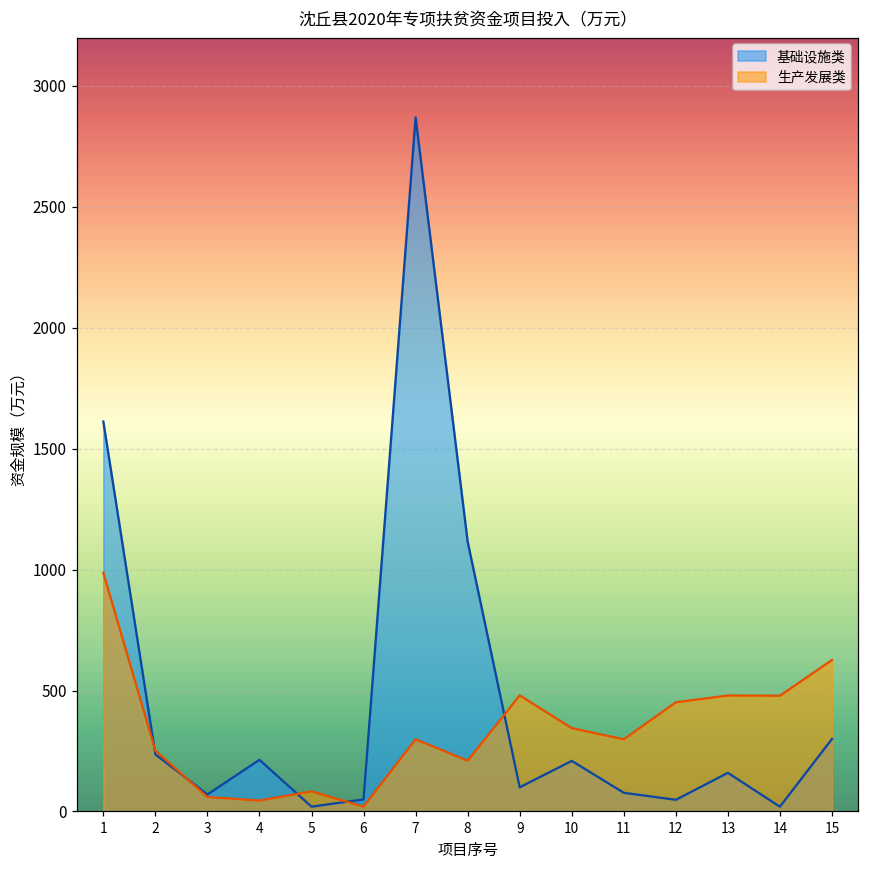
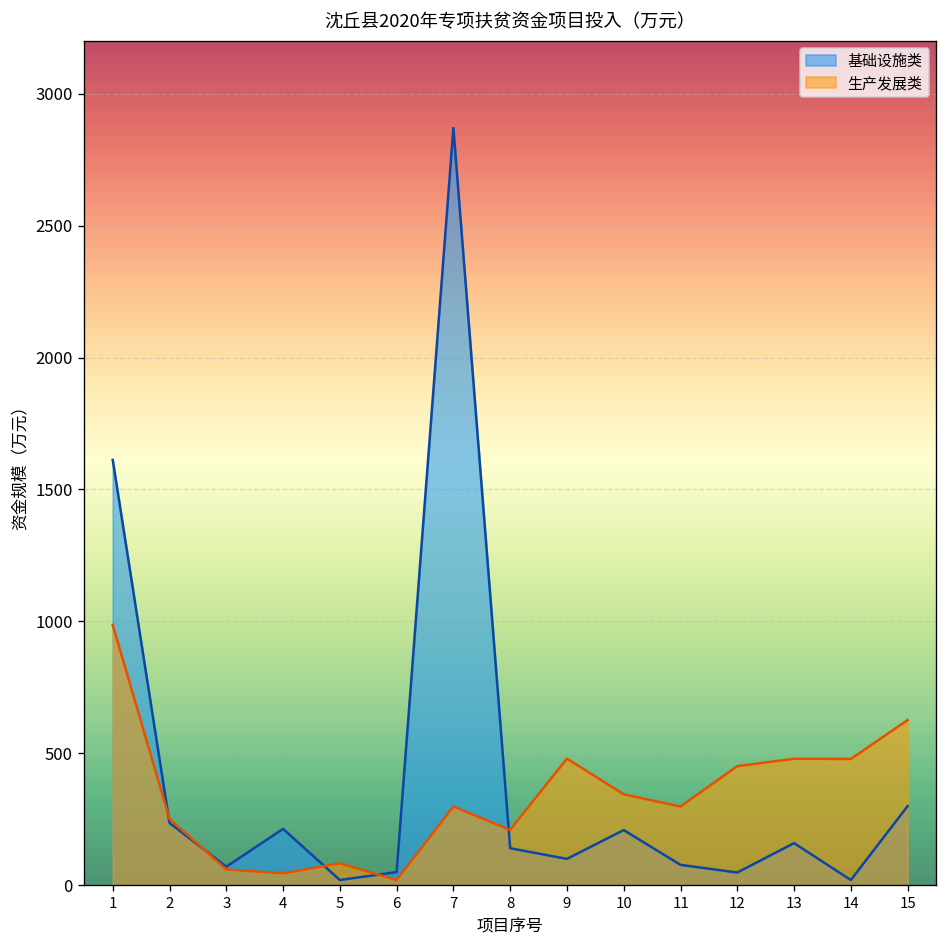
  {
    "基础设施类": {
      "1": 1610,
      "2": 240,
      "4": 210,
      "5": 20,
      "6": 50,
      "7": 2870,
-     "8": 1120,
+     "8": 140,
      "9": 100,
      "10": 210,
      "11": 80,
      "12": 50,
      "13": 160,
      "14": 20,
      "15": 300
    },
    "生产发展类": {
      "1": 990,
      "2": 250,
      "4": 50,
      "5": 80,
      "6": 20,
      "7": 300,
      "8": 210,
      "9": 480,
      "10": 340,
      "11": 300,
      "12": 450,
      "13": 480,
      "14": 480,
      "15": 630
    }
  }
